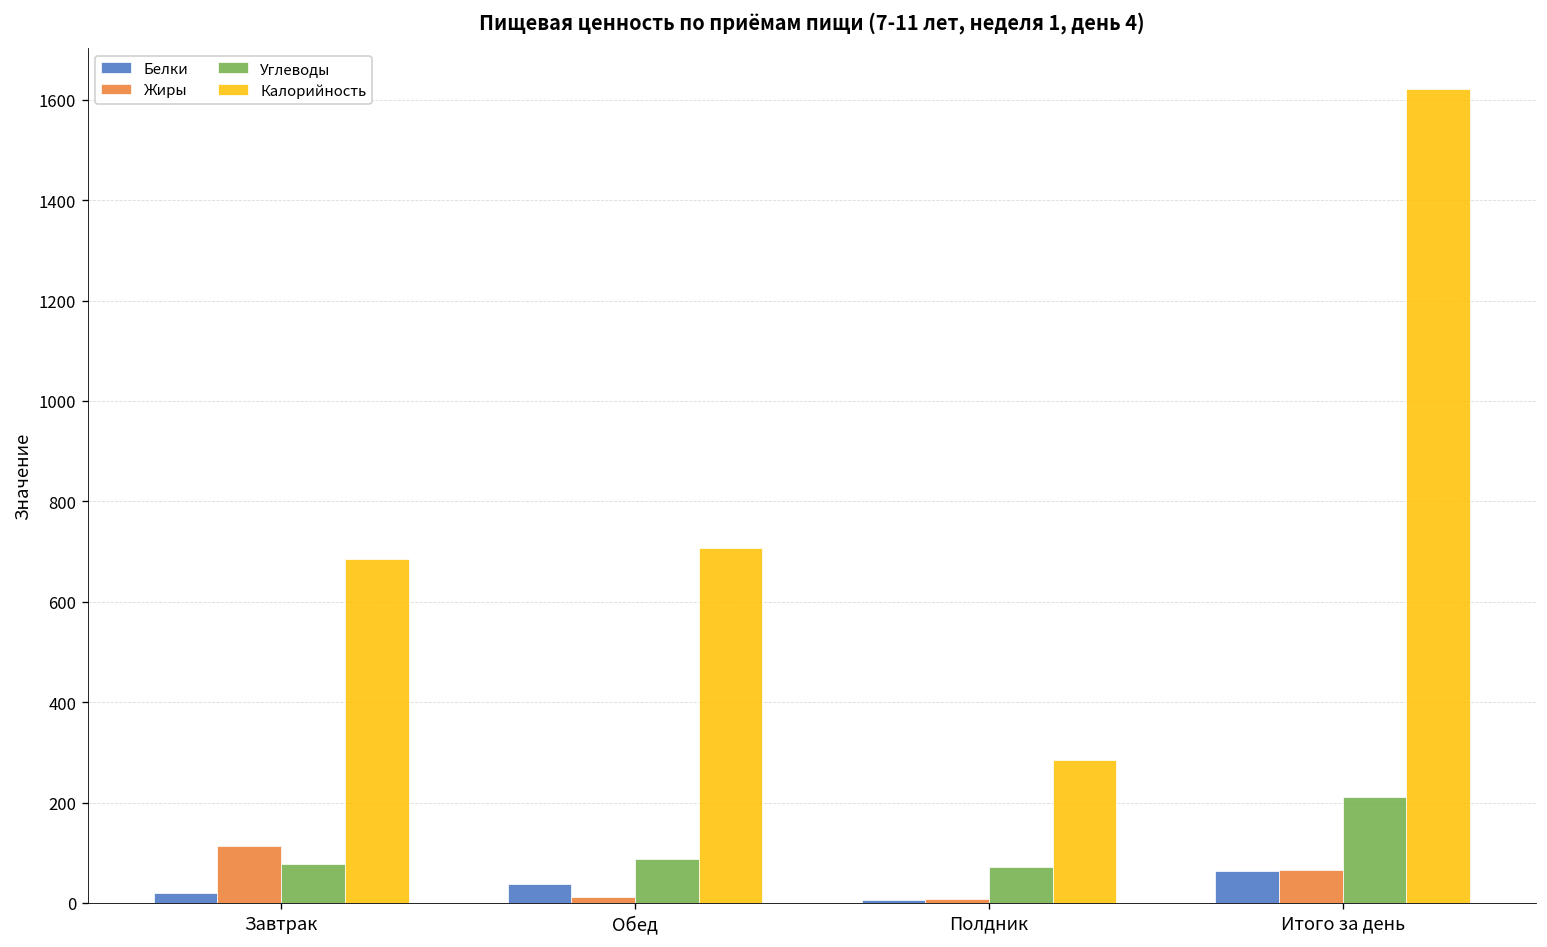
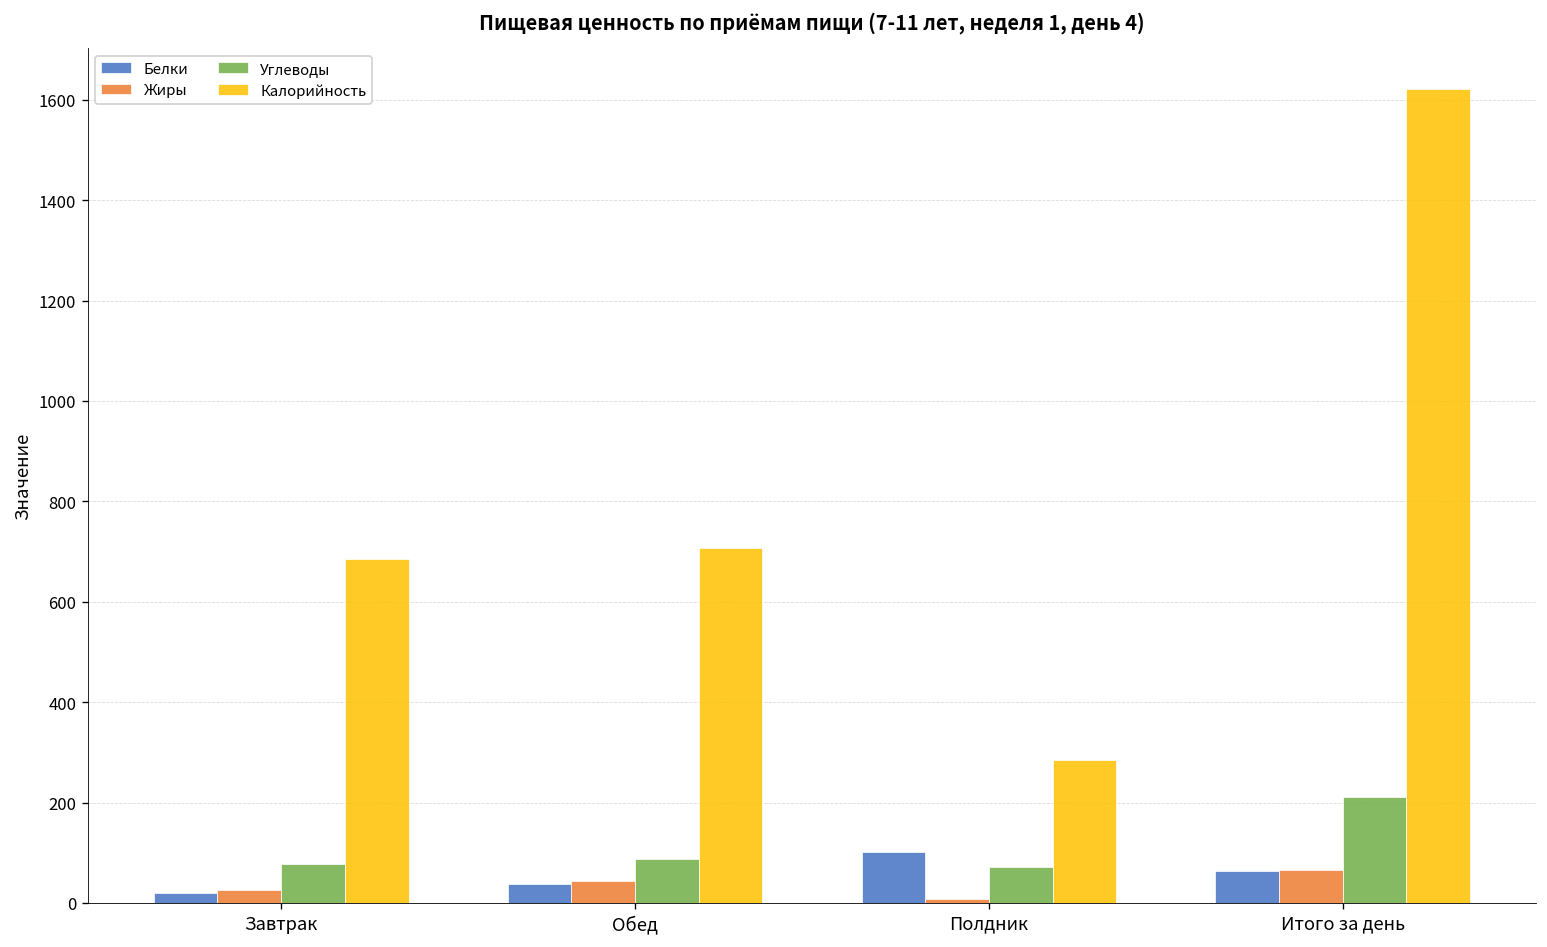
  {
    "Белки": {
      "Завтрак": 20,
      "Обед": 40,
-     "Полдник": 10,
+     "Полдник": 100,
      "Итого за день": 60
    },
    "Жиры": {
-     "Завтрак": 110,
-     "Обед": 10,
+     "Завтрак": 30,
+     "Обед": 40,
      "Полдник": 10,
      "Итого за день": 70
    },
    "Углеводы": {
      "Завтрак": 80,
      "Обед": 90,
      "Полдник": 70,
      "Итого за день": 210
    },
    "Калорийность": {
      "Завтрак": 680,
      "Обед": 710,
      "Полдник": 280,
      "Итого за день": 1620
    }
  }
